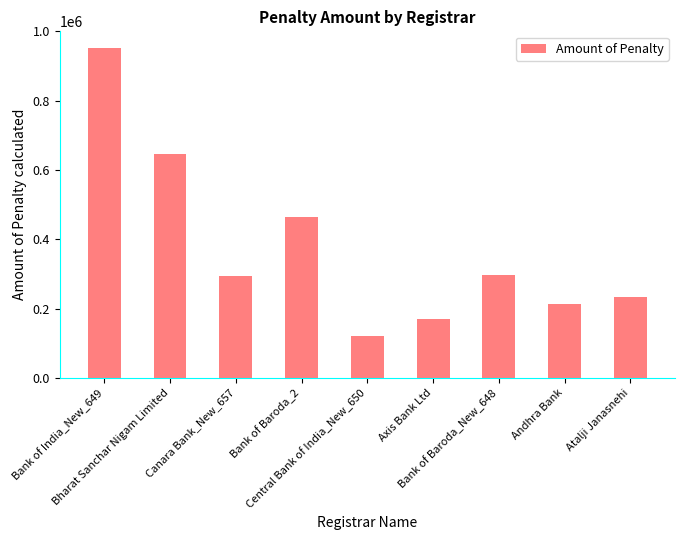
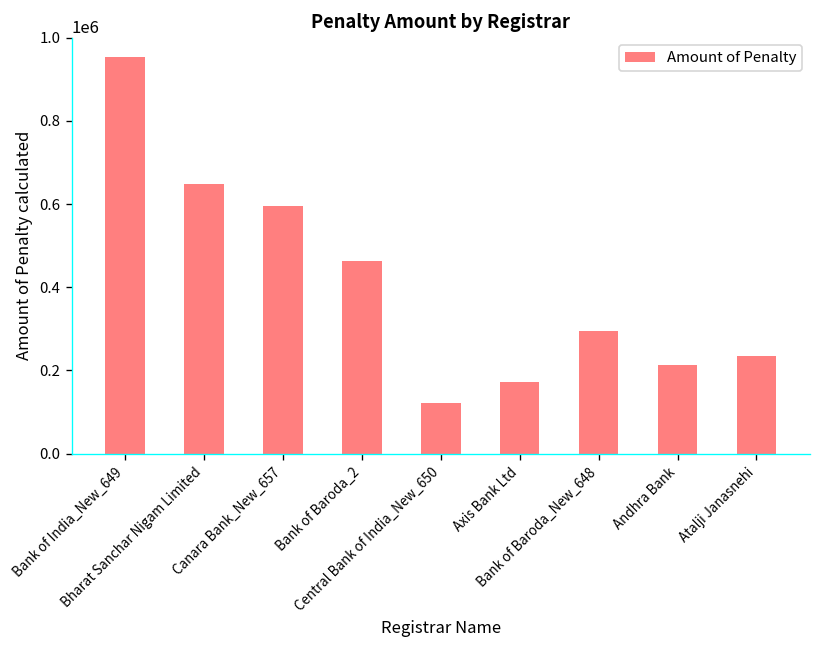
  {
    "Bank of India_New_649": 950000,
    "Bharat Sanchar Nigam Limited": 650000,
-   "Canara Bank_New_657": 290000,
+   "Canara Bank_New_657": 600000,
    "Bank of Baroda_2": 460000,
    "Central Bank of India_New_650": 120000,
    "Axis Bank Ltd": 170000,
    "Bank of Baroda_New_648": 300000,
    "Andhra Bank": 210000,
    "Atalji Janasnehi": 230000
  }
